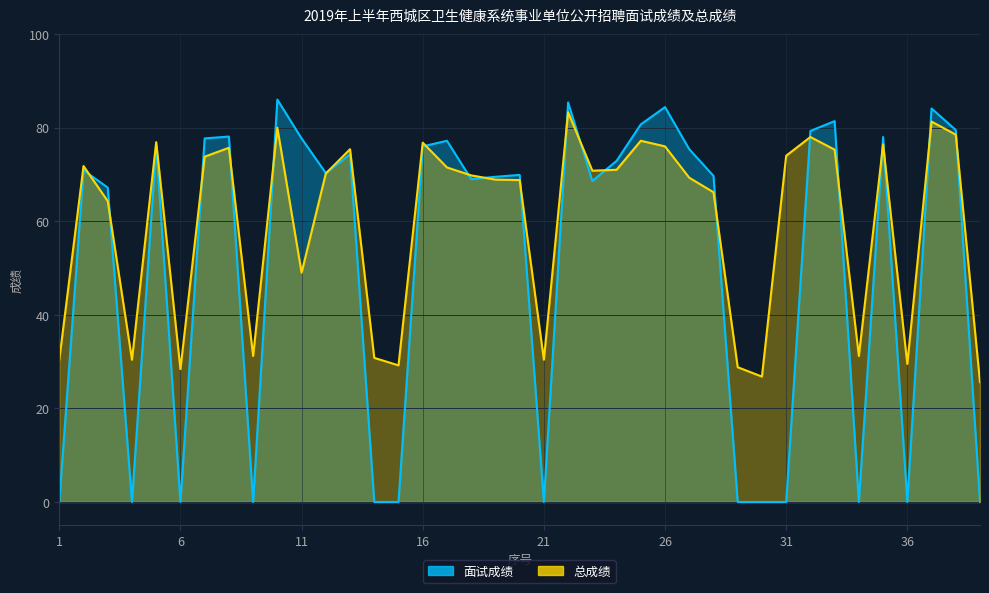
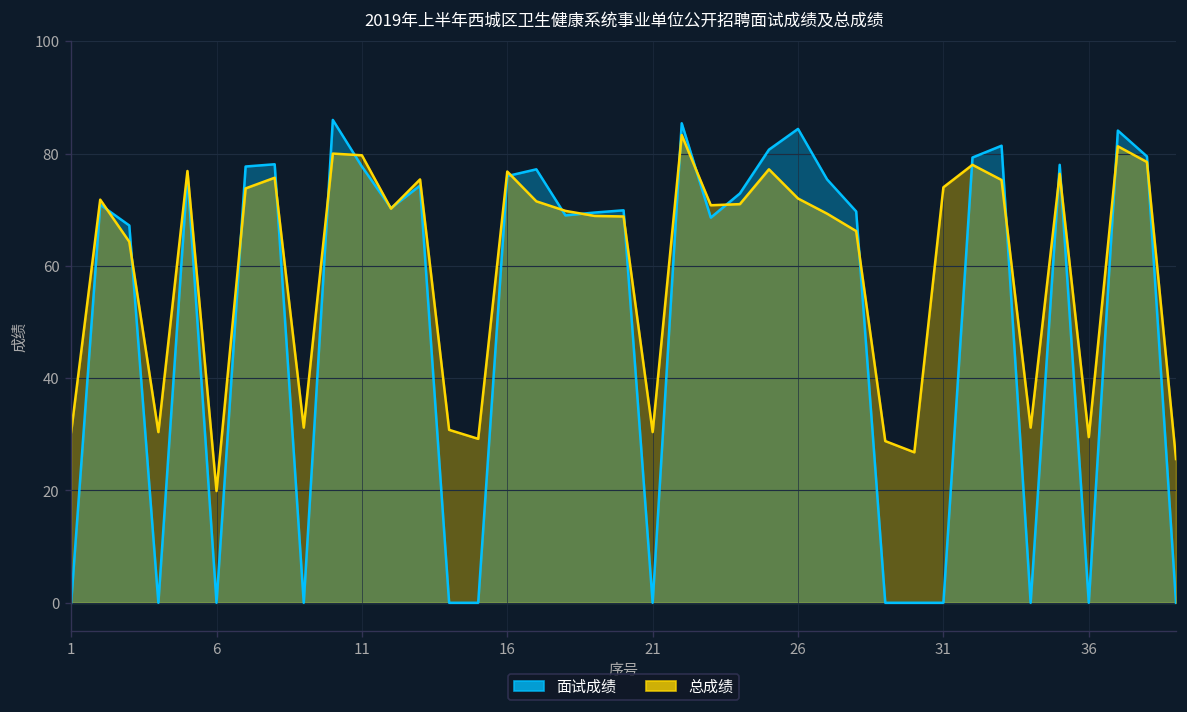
  {
    "面试成绩": {
      "1": 0,
      "6": 0,
      "11": 78,
      "16": 76,
      "21": 0,
      "26": 84,
      "31": 0,
      "36": 0
    },
    "总成绩": {
      "1": 30,
-     "6": 28,
-     "11": 49,
+     "6": 20,
+     "11": 80,
      "16": 77,
      "21": 30,
-     "26": 76,
+     "26": 72,
      "31": 74,
      "36": 30
    }
  }
